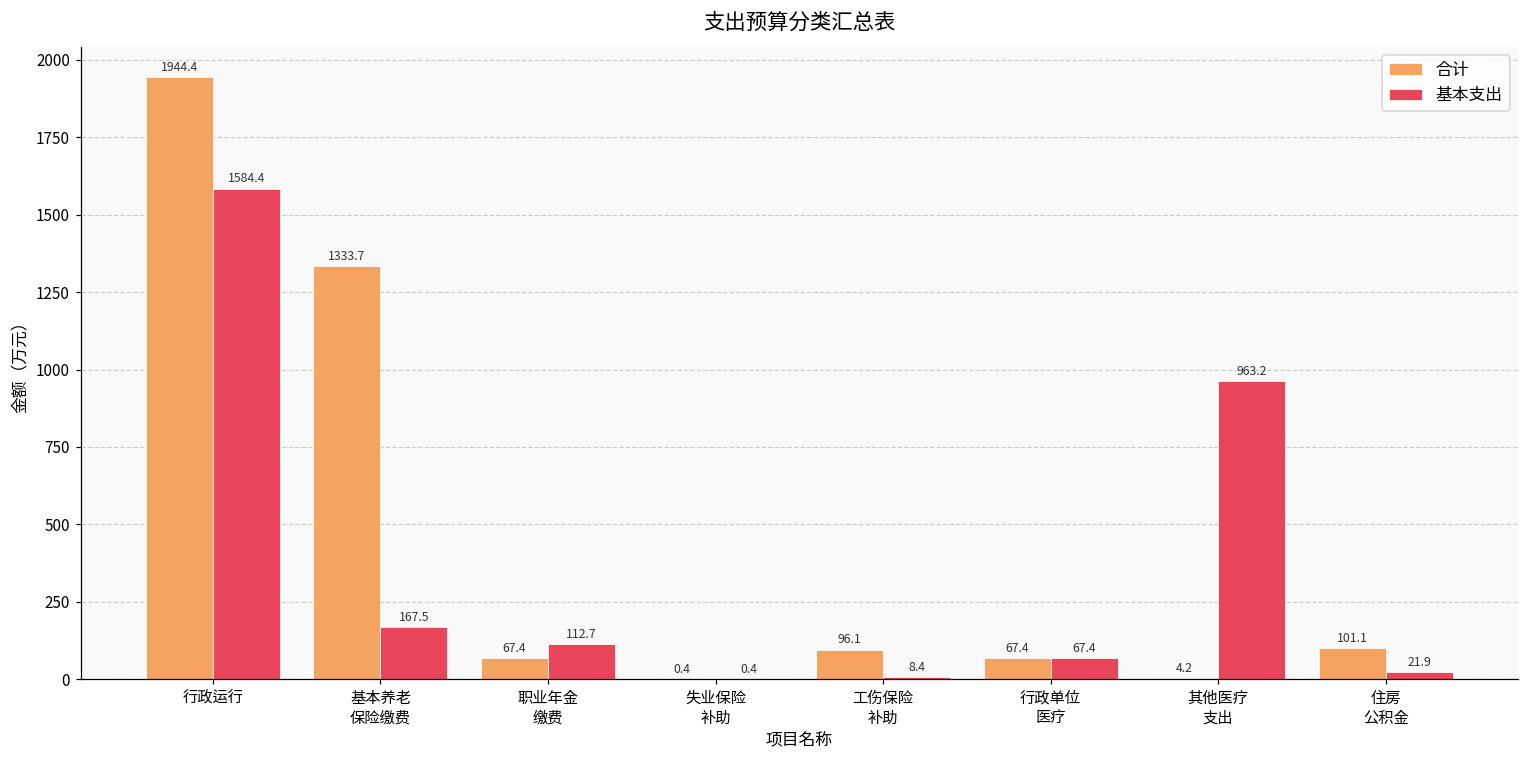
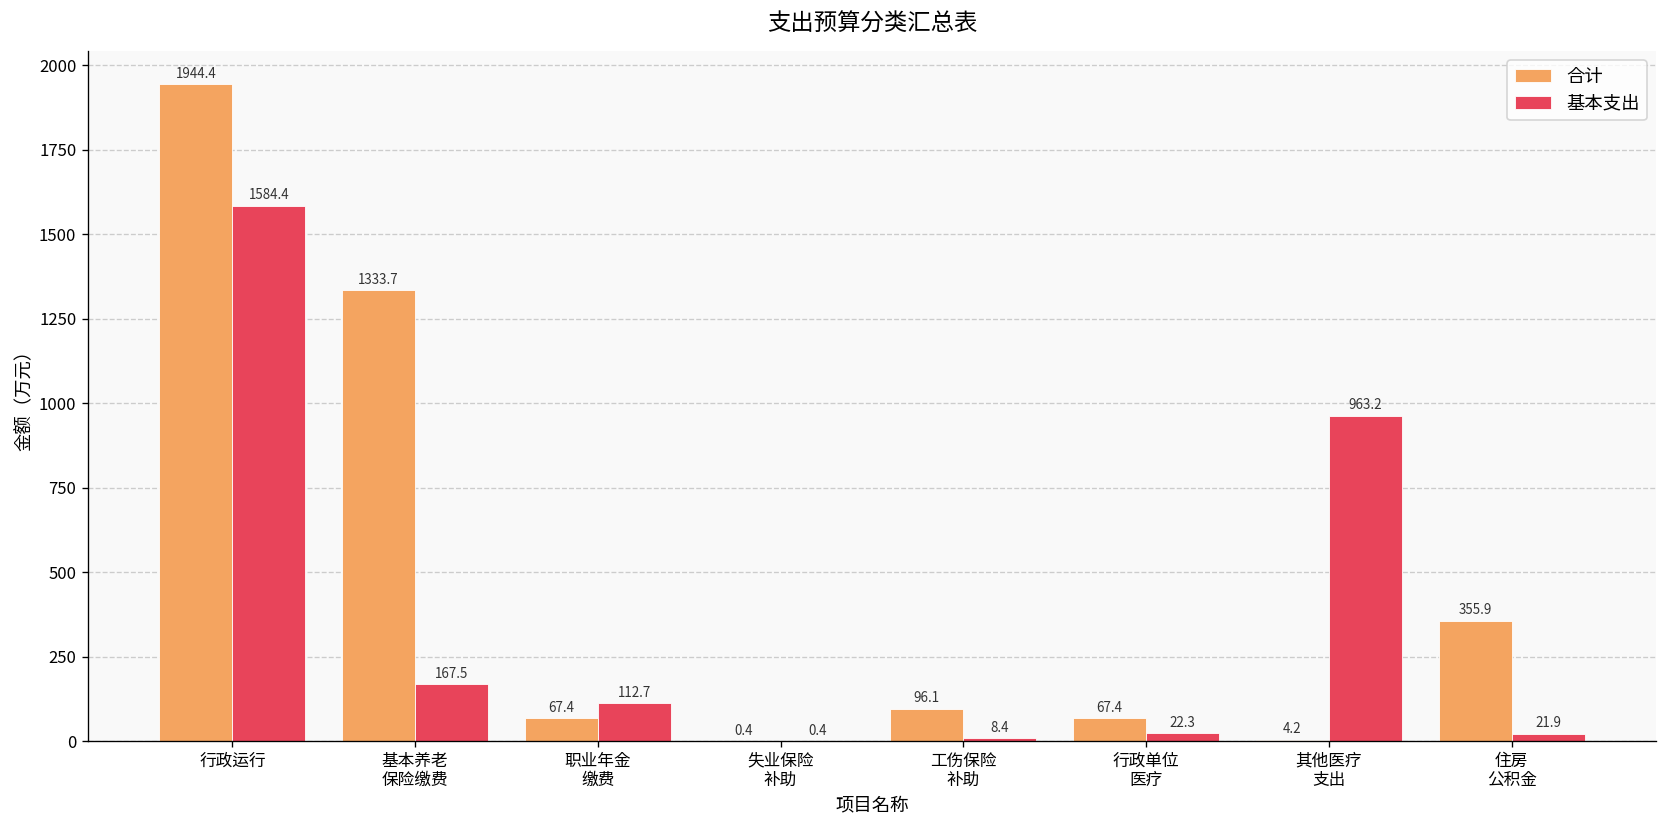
  {
    "合计": {
      "行政运行": 1944.4,
      "基本养老 保险缴费": 1333.7,
      "职业年金 缴费": 67.4,
      "失业保险 补助": 0.4,
      "工伤保险 补助": 96.1,
      "行政单位 医疗": 67.4,
      "其他医疗 支出": 4.2,
-     "住房 公积金": 101.1
+     "住房 公积金": 355.9
    },
    "基本支出": {
      "行政运行": 1584.4,
      "基本养老 保险缴费": 167.5,
      "职业年金 缴费": 112.7,
      "失业保险 补助": 0.4,
      "工伤保险 补助": 8.4,
-     "行政单位 医疗": 67.4,
+     "行政单位 医疗": 22.3,
      "其他医疗 支出": 963.2,
      "住房 公积金": 21.9
    }
  }
